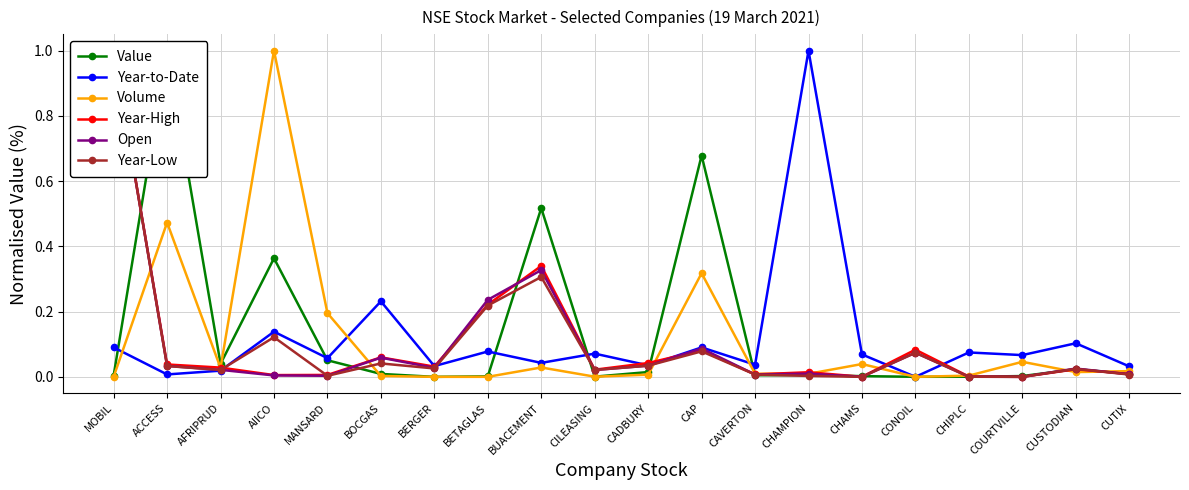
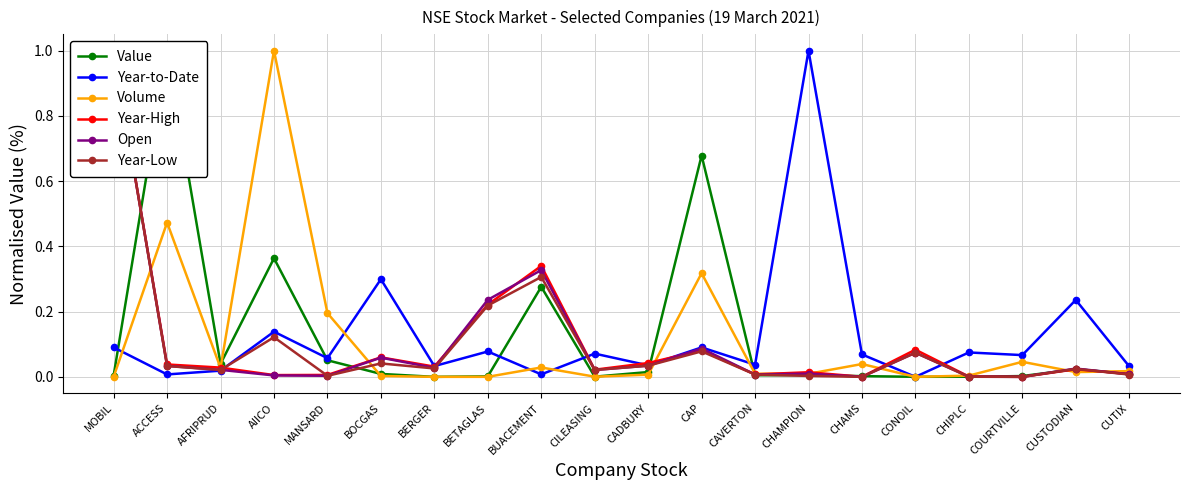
  {
    "Value": {
      "AFRIPRUD": 0.04,
      "AIICO": 0.36,
-     "BUACEMENT": 0.52,
+     "BUACEMENT": 0.28,
      "CADBURY": 0.01,
      "CAP": 0.68
    },
    "Year-to-Date": {
      "MOBIL": 0.09,
      "ACCESS": 0.01,
      "AIICO": 0.14,
-     "BOCGAS": 0.23,
+     "BOCGAS": 0.30,
      "BETAGLAS": 0.08,
-     "BUACEMENT": 0.04,
+     "BUACEMENT": 0.01,
      "CILEASING": 0.07,
      "CAVERTON": 0.04,
      "CHAMPION": 1.00,
      "CHAMS": 0.07,
      "CHIPLC": 0.07,
      "COURTVILLE": 0.07,
-     "CUSTODIAN": 0.10,
+     "CUSTODIAN": 0.24,
      "CUTIX": 0.03
    },
    "Volume": {
      "ACCESS": 0.47,
      "AIICO": 1.00,
      "MANSARD": 0.20,
      "BUACEMENT": 0.03,
      "CADBURY": 0.01,
      "CAP": 0.32,
      "CHAMS": 0.04,
      "COURTVILLE": 0.05,
      "CUSTODIAN": 0.01,
      "CUTIX": 0.02
    },
    "Year-High": {
      "BUACEMENT": 0.34,
      "CONOIL": 0.08
    },
    "Open": {
      "BETAGLAS": 0.24,
      "BUACEMENT": 0.33
    },
    "Year-Low": {
      "AIICO": 0.12,
      "BOCGAS": 0.04,
      "BUACEMENT": 0.31
    }
  }
